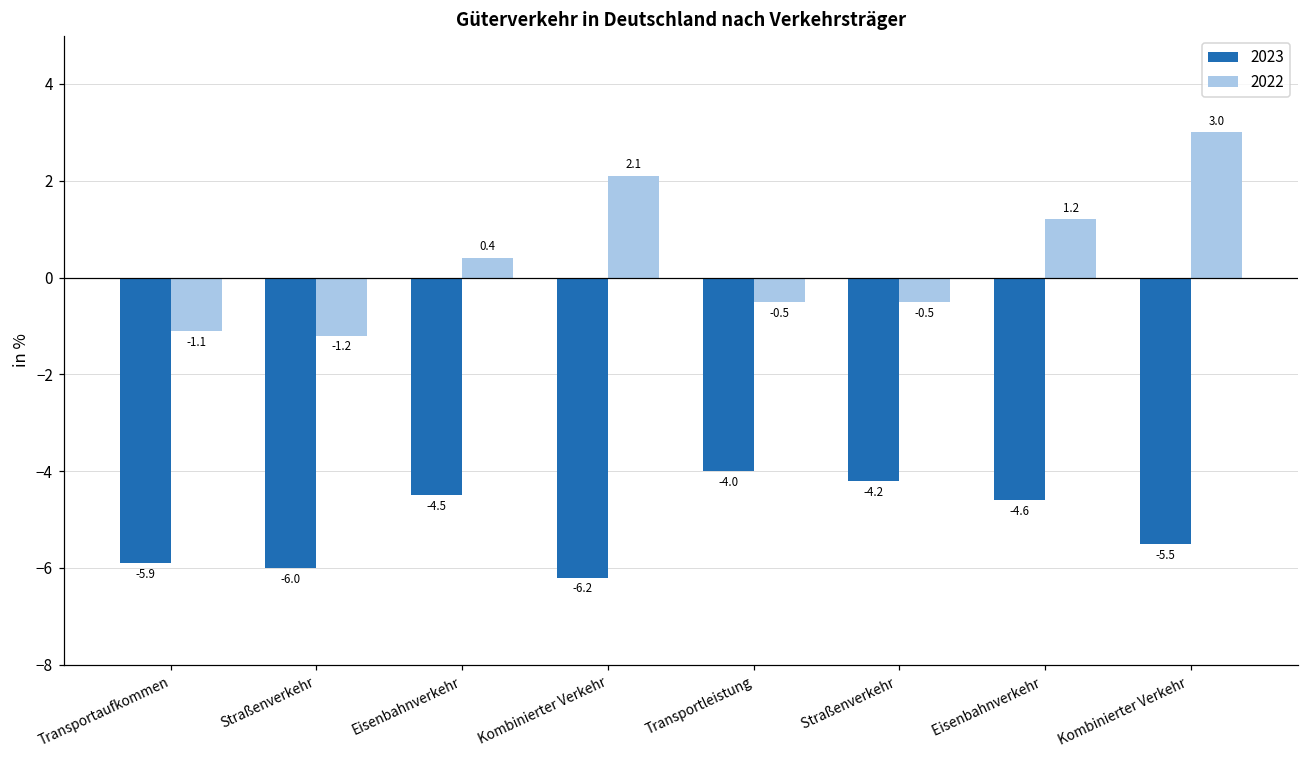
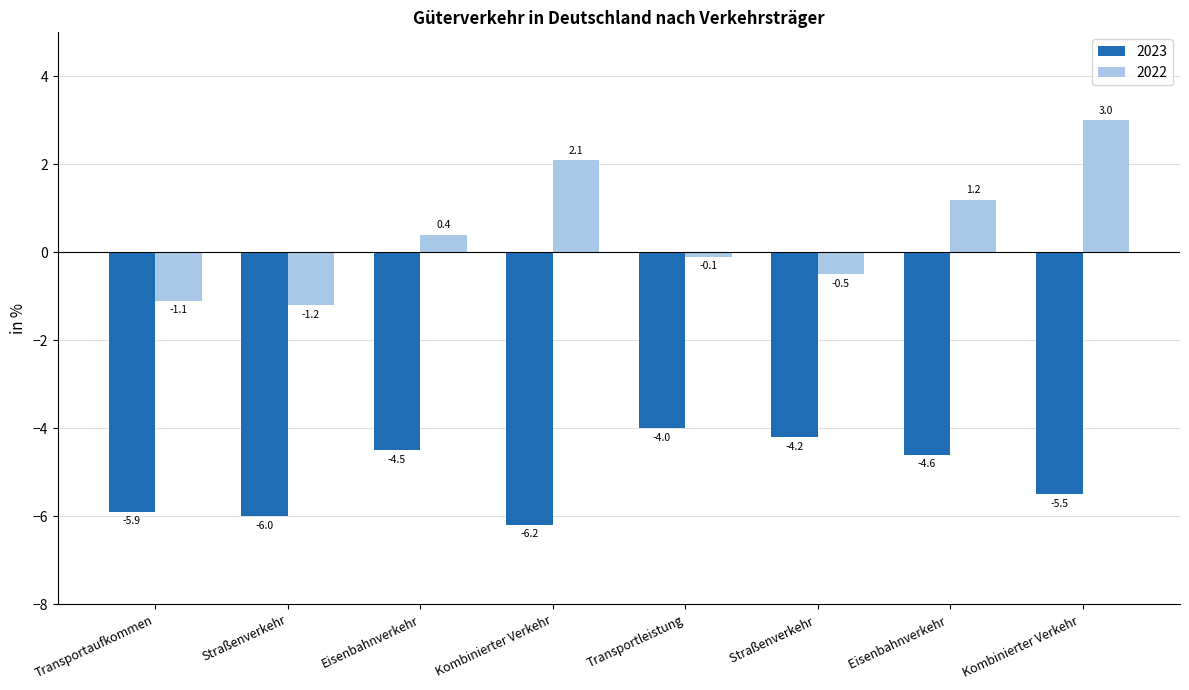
  {
    "2023": {
      "Transportaufkommen": -5.9,
      "Transportleistung": -4.0
    },
    "2022": {
      "Transportaufkommen": -1.1,
-     "Transportleistung": -0.5
+     "Transportleistung": -0.1
    }
  }
